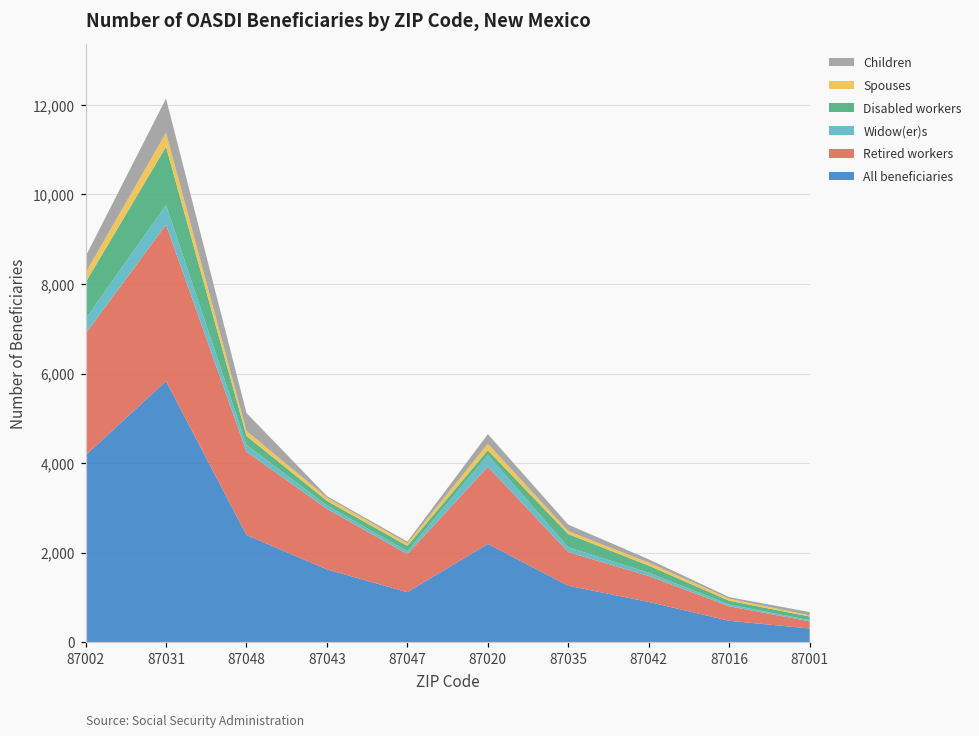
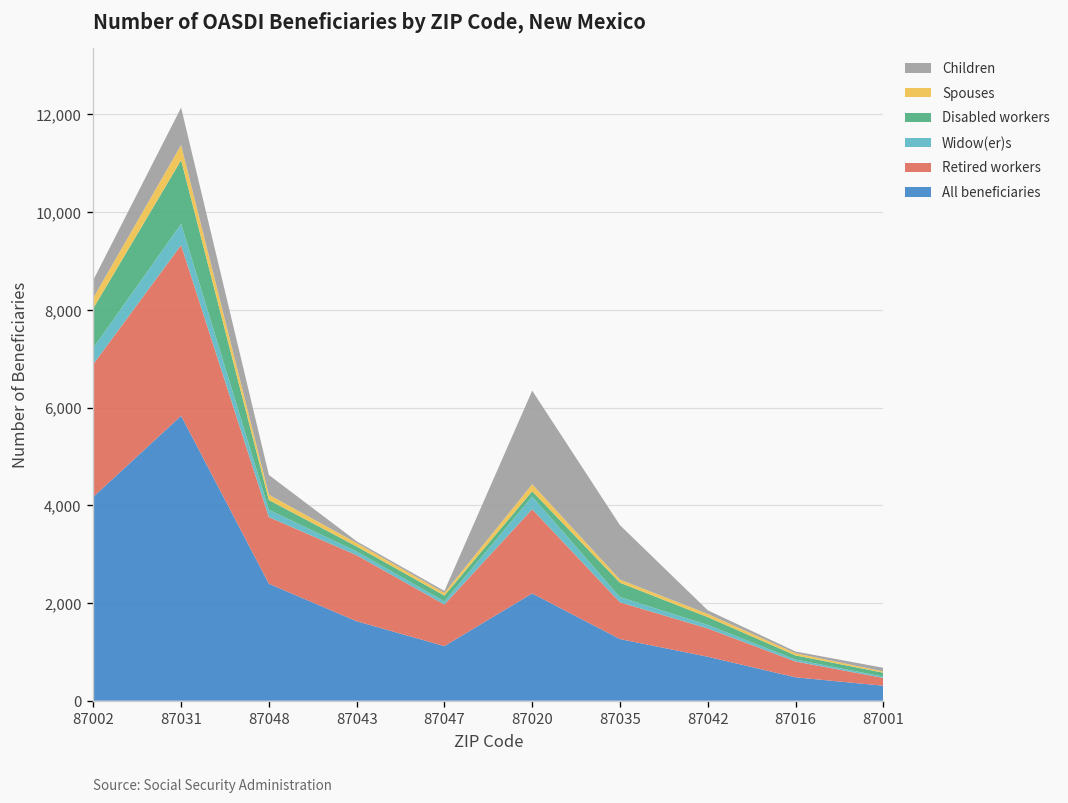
  {
    "Retired workers": {
      "87002": "2,700",
      "87031": "3,500",
-     "87048": "1,900",
+     "87048": "1,400",
      "87043": "1,400",
      "87047": "900",
      "87020": "1,700",
      "87035": "800",
      "87042": "600"
    },
    "Disabled workers": {
      "87002": "800",
      "87031": "1,300",
      "87048": "200",
      "87043": "100",
      "87020": "100",
      "87035": "300",
      "87042": "200"
    },
    "Spouses": {
      "87002": "200",
      "87031": "300",
      "87048": "100",
      "87020": "100",
      "87035": "100",
      "87042": "100"
    },
    "Children": {
      "87002": "400",
      "87031": "800",
      "87048": "400",
-     "87020": "200",
-     "87035": "100",
+     "87020": "1,900",
+     "87035": "1,100",
      "87042": "100",
      "87001": "100"
    }
  }
